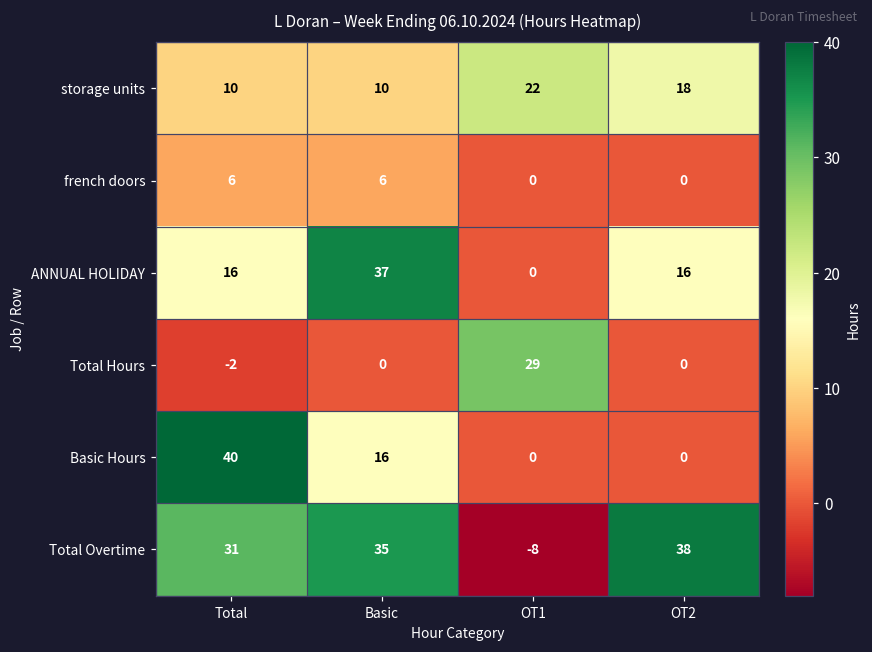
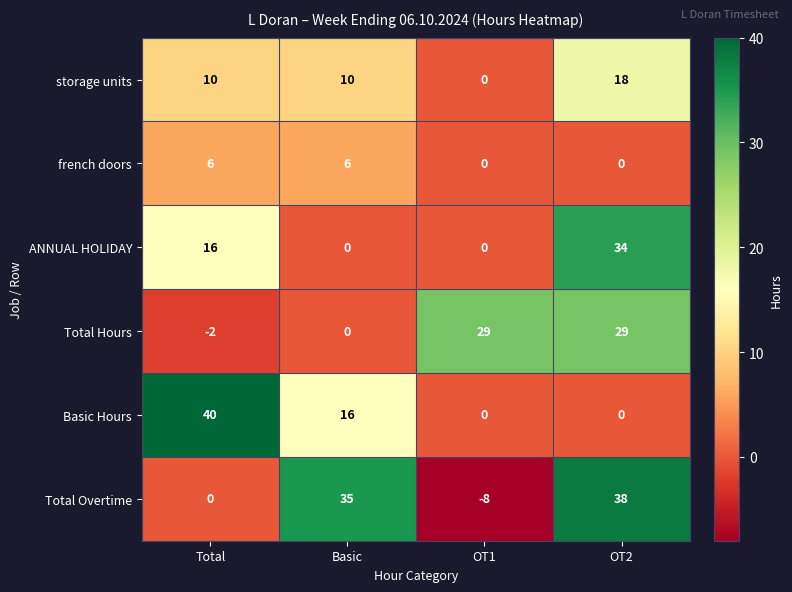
  {
    "storage units": {
      "Total": 10,
      "Basic": 10,
-     "OT1": 22,
+     "OT1": 0,
      "OT2": 18
    },
    "french doors": {
      "Total": 6,
      "Basic": 6,
      "OT1": 0,
      "OT2": 0
    },
    "ANNUAL HOLIDAY": {
      "Total": 16,
-     "Basic": 37,
+     "Basic": 0,
      "OT1": 0,
-     "OT2": 16
+     "OT2": 34
    },
    "Total Hours": {
      "Total": -2,
      "Basic": 0,
      "OT1": 29,
-     "OT2": 0
+     "OT2": 29
    },
    "Basic Hours": {
      "Total": 40,
      "Basic": 16,
      "OT1": 0,
      "OT2": 0
    },
    "Total Overtime": {
-     "Total": 31,
+     "Total": 0,
      "Basic": 35,
      "OT1": -8,
      "OT2": 38
    }
  }
